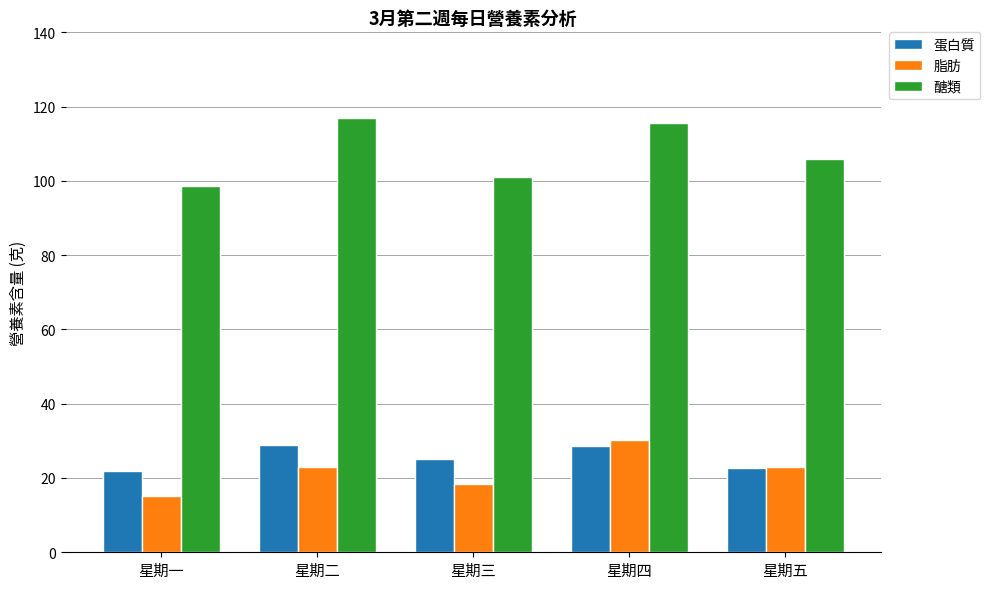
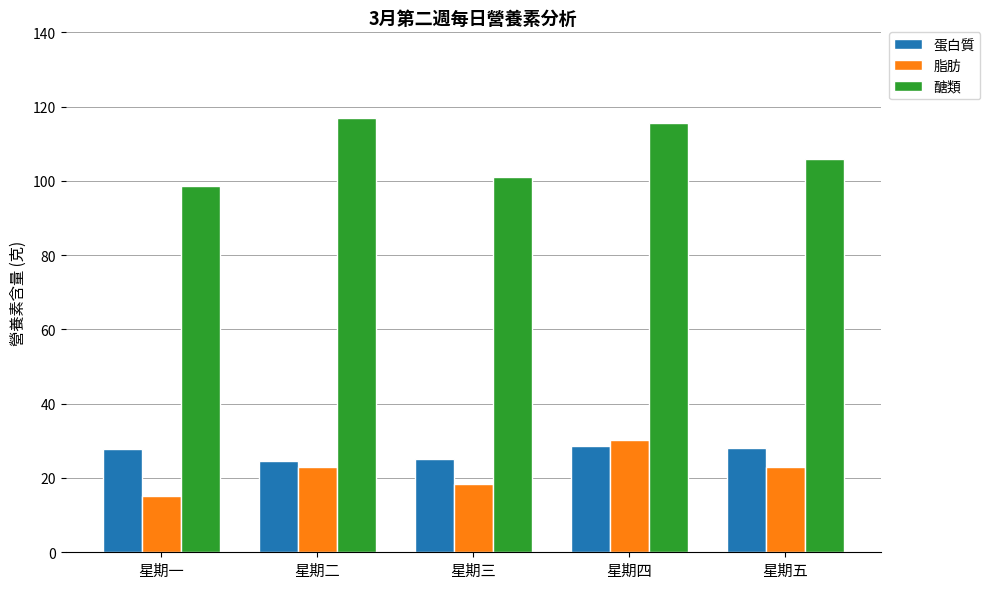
  {
    "蛋白質": {
-     "星期一": 22,
-     "星期二": 29,
+     "星期一": 28,
+     "星期二": 25,
      "星期三": 25,
      "星期四": 29,
-     "星期五": 23
+     "星期五": 28
    },
    "脂肪": {
      "星期一": 15,
      "星期二": 23,
      "星期三": 18,
      "星期四": 30,
      "星期五": 23
    },
    "醣類": {
      "星期一": 99,
      "星期二": 117,
      "星期三": 101,
      "星期四": 116,
      "星期五": 106
    }
  }
